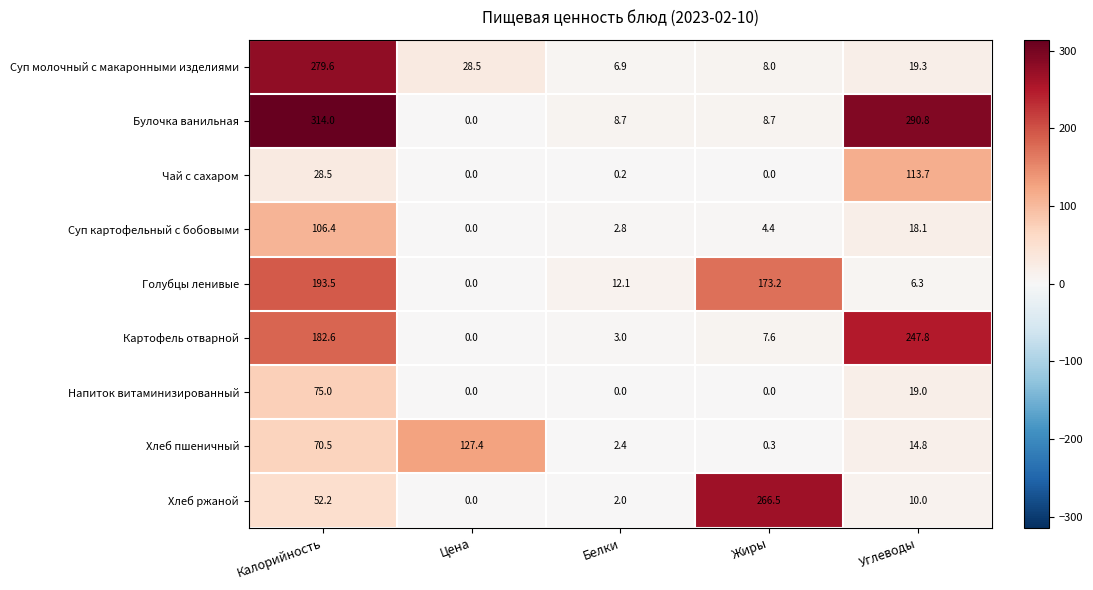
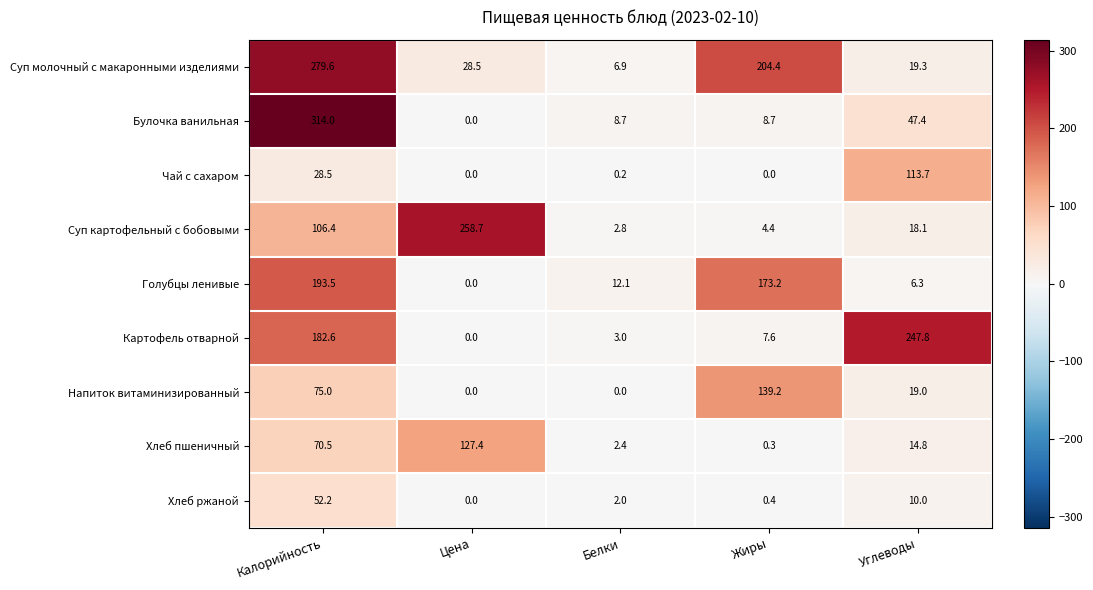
  {
    "Суп молочный с макаронными изделиями": {
      "Калорийность": 279.6,
      "Цена": 28.5,
      "Белки": 6.9,
-     "Жиры": 8.0,
+     "Жиры": 204.4,
      "Углеводы": 19.3
    },
    "Булочка ванильная": {
      "Калорийность": 314.0,
      "Цена": 0.0,
      "Белки": 8.7,
      "Жиры": 8.7,
-     "Углеводы": 290.8
+     "Углеводы": 47.4
    },
    "Чай с сахаром": {
      "Калорийность": 28.5,
      "Цена": 0.0,
      "Белки": 0.2,
      "Жиры": 0.0,
      "Углеводы": 113.7
    },
    "Суп картофельный с бобовыми": {
      "Калорийность": 106.4,
-     "Цена": 0.0,
+     "Цена": 258.7,
      "Белки": 2.8,
      "Жиры": 4.4,
      "Углеводы": 18.1
    },
    "Голубцы ленивые": {
      "Калорийность": 193.5,
      "Цена": 0.0,
      "Белки": 12.1,
      "Жиры": 173.2,
      "Углеводы": 6.3
    },
    "Картофель отварной": {
      "Калорийность": 182.6,
      "Цена": 0.0,
      "Белки": 3.0,
      "Жиры": 7.6,
      "Углеводы": 247.8
    },
    "Напиток витаминизированный": {
      "Калорийность": 75.0,
      "Цена": 0.0,
      "Белки": 0.0,
-     "Жиры": 0.0,
+     "Жиры": 139.2,
      "Углеводы": 19.0
    },
    "Хлеб пшеничный": {
      "Калорийность": 70.5,
      "Цена": 127.4,
      "Белки": 2.4,
      "Жиры": 0.3,
      "Углеводы": 14.8
    },
    "Хлеб ржаной": {
      "Калорийность": 52.2,
      "Цена": 0.0,
      "Белки": 2.0,
-     "Жиры": 266.5,
+     "Жиры": 0.4,
      "Углеводы": 10.0
    }
  }
